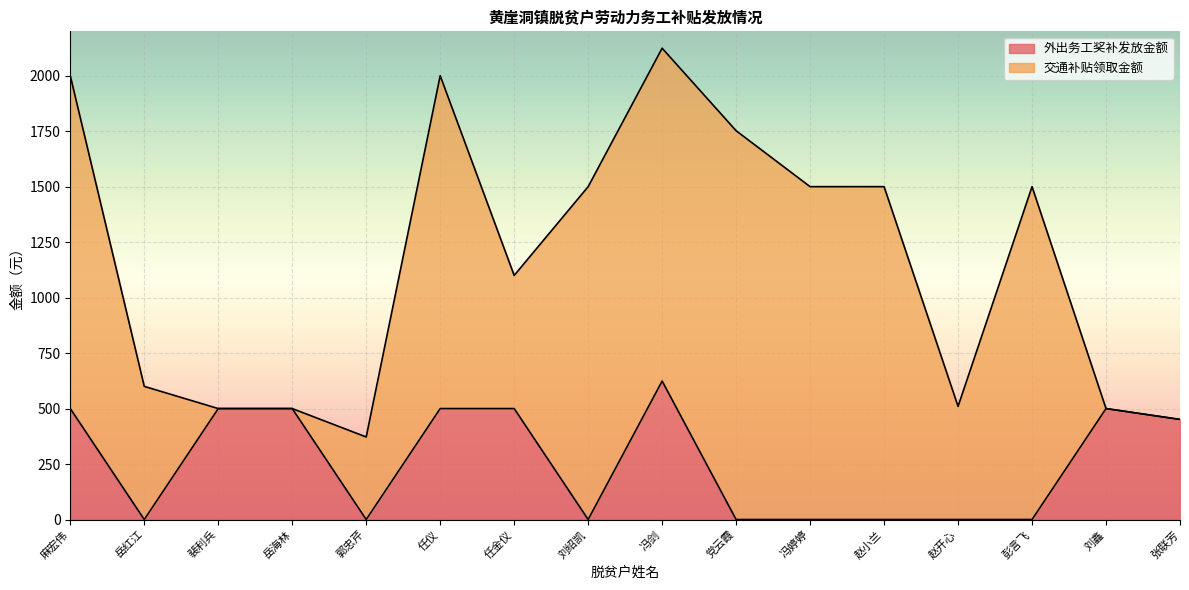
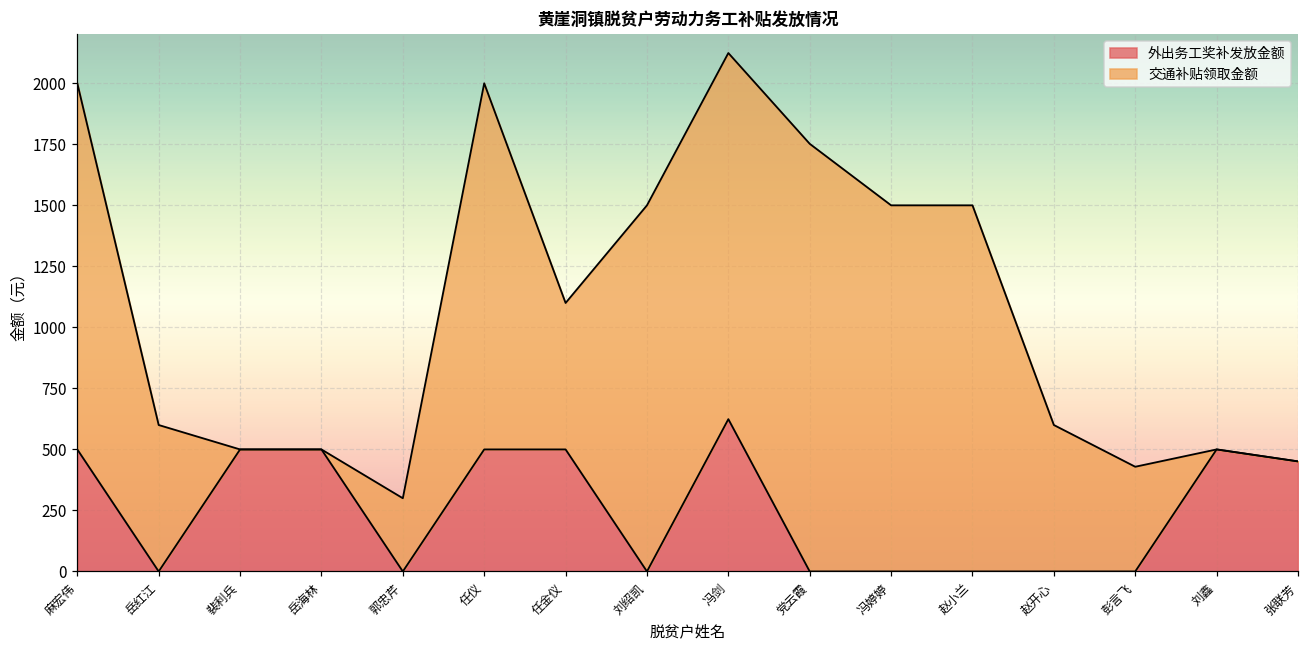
  {
    "外出务工奖补发放金额": {
      "麻宏伟": 500,
      "岳红江": 0,
      "郭忠芹": 0,
      "任仪": 500,
      "任金仪": 500,
      "刘绍凯": 0,
      "冯剑": 620,
      "党云霞": 0,
      "冯婷婷": 0,
      "赵小兰": 0,
      "赵开心": 0,
      "彭言飞": 0
    },
    "交通补贴领取金额": {
      "麻宏伟": 1500,
      "岳红江": 600,
-     "郭忠芹": 370,
+     "郭忠芹": 300,
      "任仪": 1500,
      "任金仪": 600,
      "刘绍凯": 1500,
      "冯剑": 1500,
      "党云霞": 1750,
      "冯婷婷": 1500,
      "赵小兰": 1500,
-     "赵开心": 510,
-     "彭言飞": 1500
+     "赵开心": 600,
+     "彭言飞": 430
    }
  }
